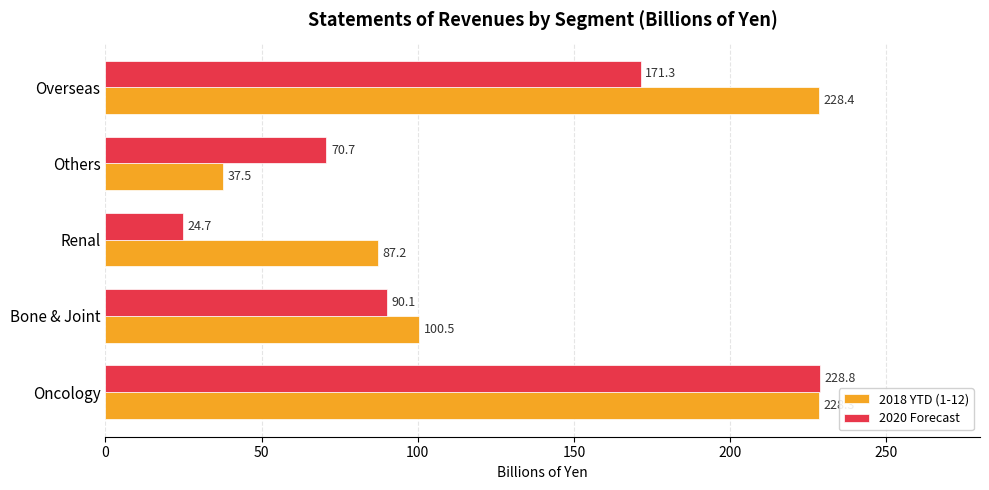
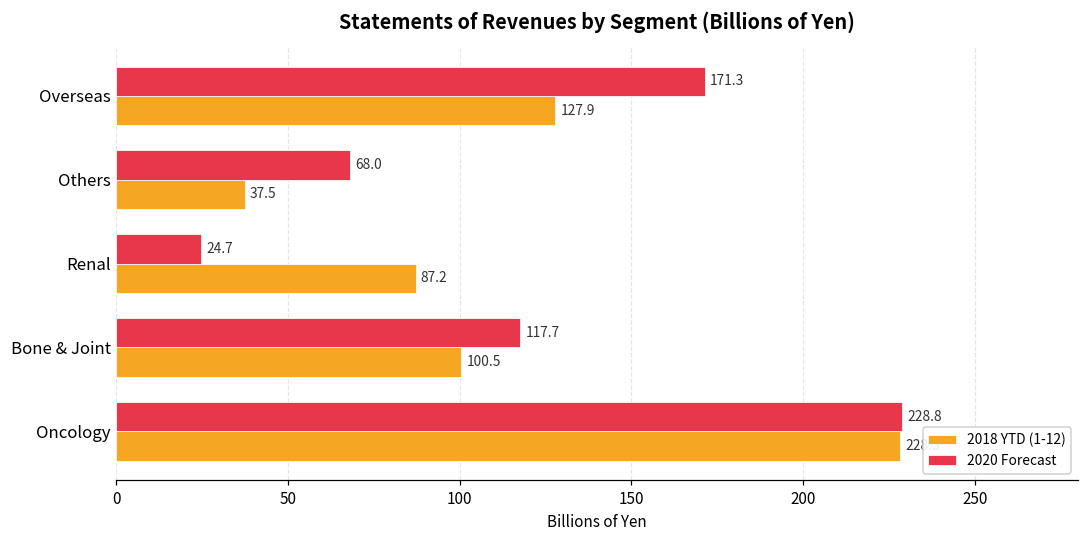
  {
    "2018 YTD (1-12)": {
-     "Overseas": 228.4,
+     "Overseas": 127.9,
      "Others": 37.5,
      "Renal": 87.2,
      "Bone & Joint": 100.5
    },
    "2020 Forecast": {
      "Overseas": 171.3,
-     "Others": 70.7,
+     "Others": 68.0,
      "Renal": 24.7,
-     "Bone & Joint": 90.1,
+     "Bone & Joint": 117.7,
      "Oncology": 228.8
    }
  }
